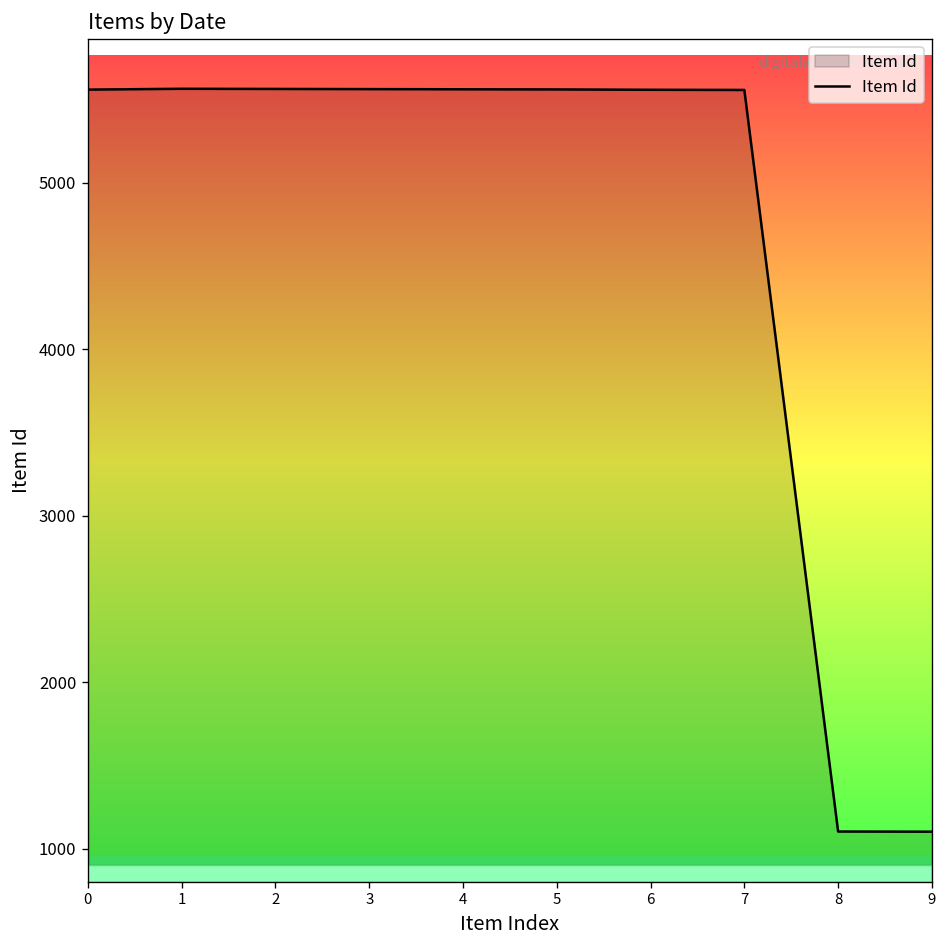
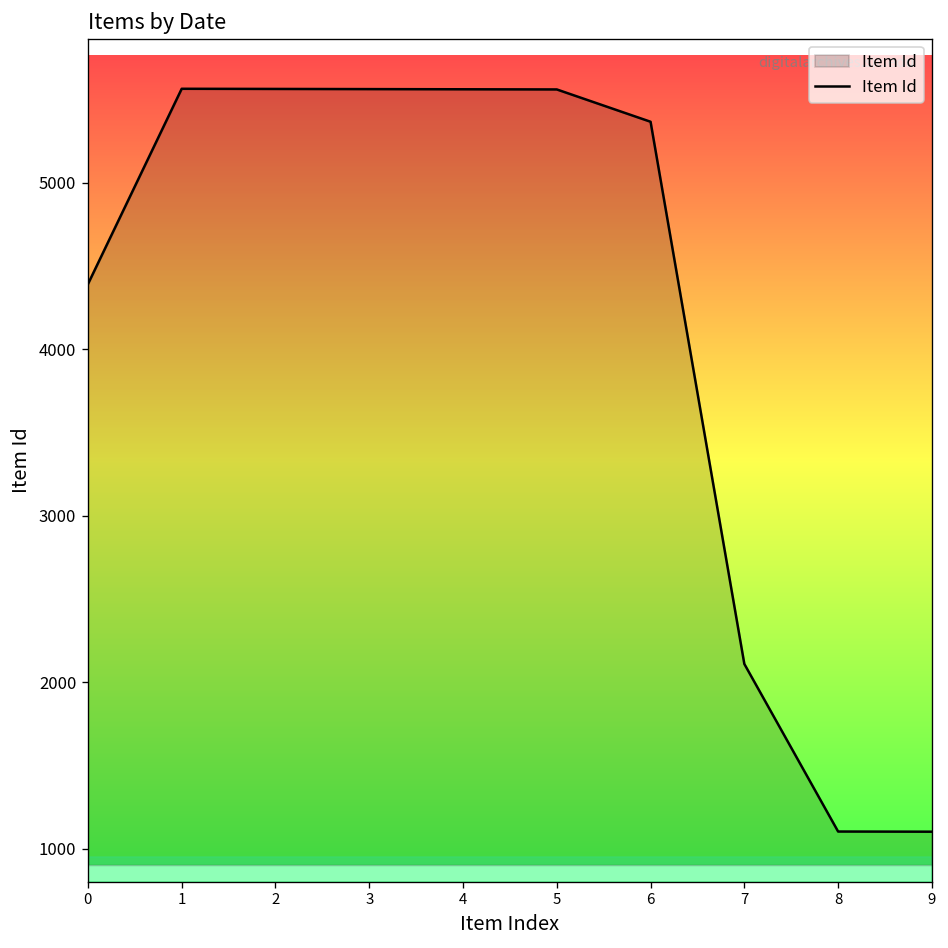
  {
-   "0": 5560,
+   "0": 4390,
    "1": 5560,
    "2": 5560,
    "3": 5560,
    "4": 5560,
    "5": 5560,
-   "6": 5560,
-   "7": 5560,
+   "6": 5370,
+   "7": 2110,
    "8": 1100,
    "9": 1100
  }
